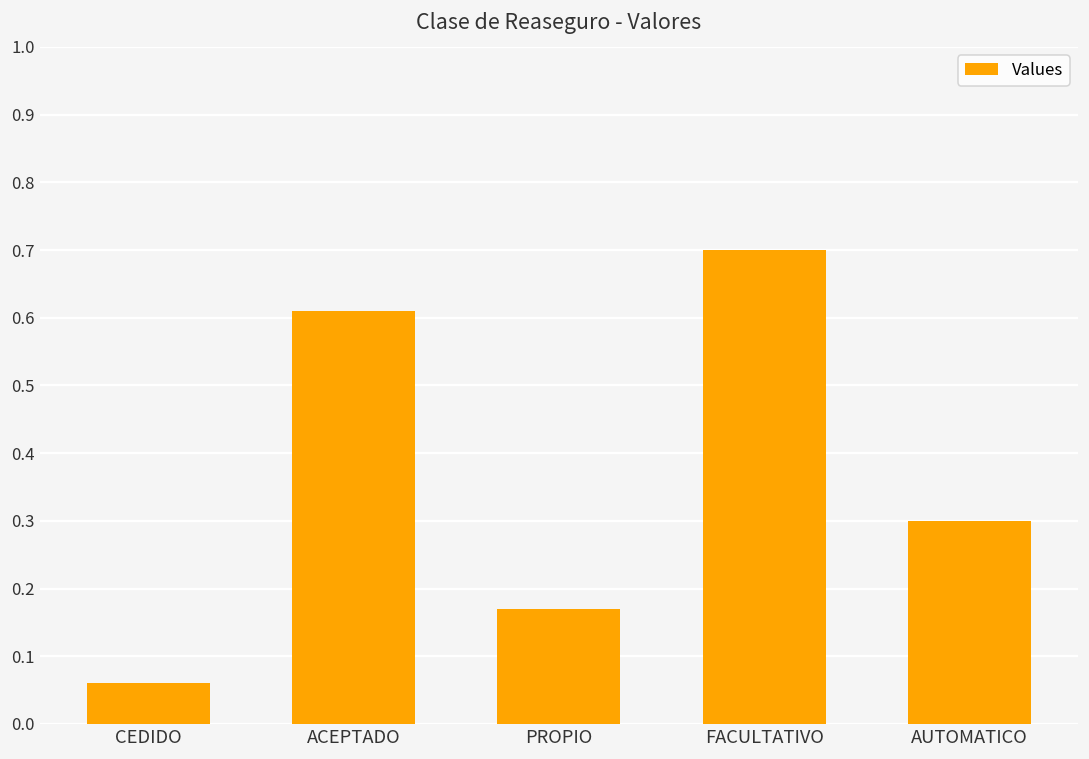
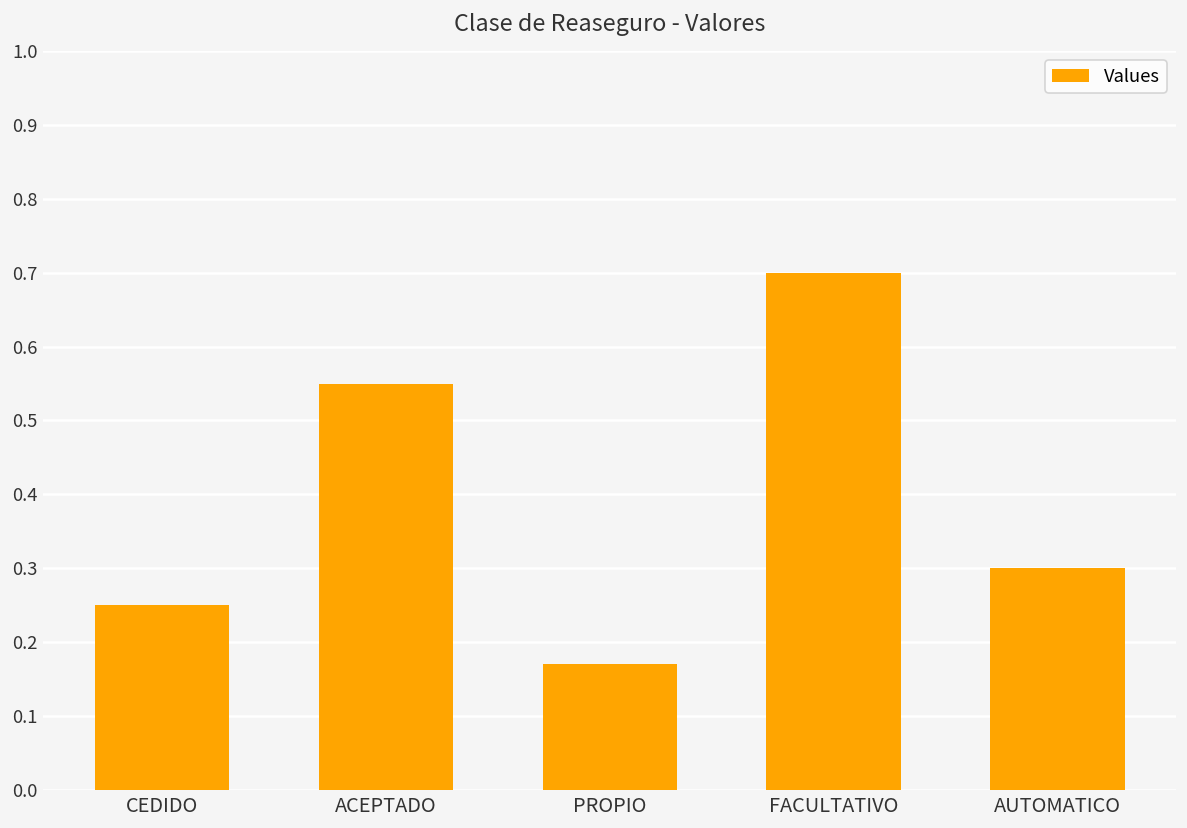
  {
-   "CEDIDO": 0.06,
-   "ACEPTADO": 0.61,
+   "CEDIDO": 0.25,
+   "ACEPTADO": 0.55,
    "PROPIO": 0.17,
    "FACULTATIVO": 0.70,
    "AUTOMATICO": 0.30
  }
